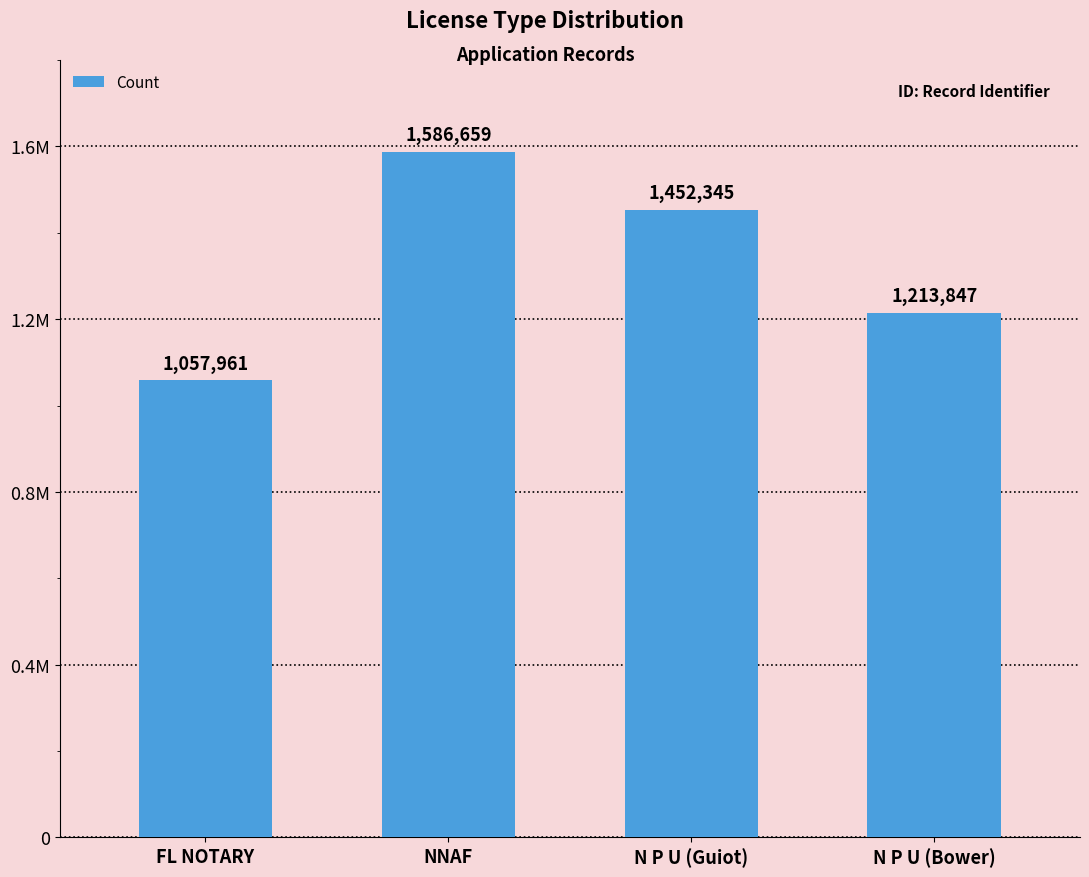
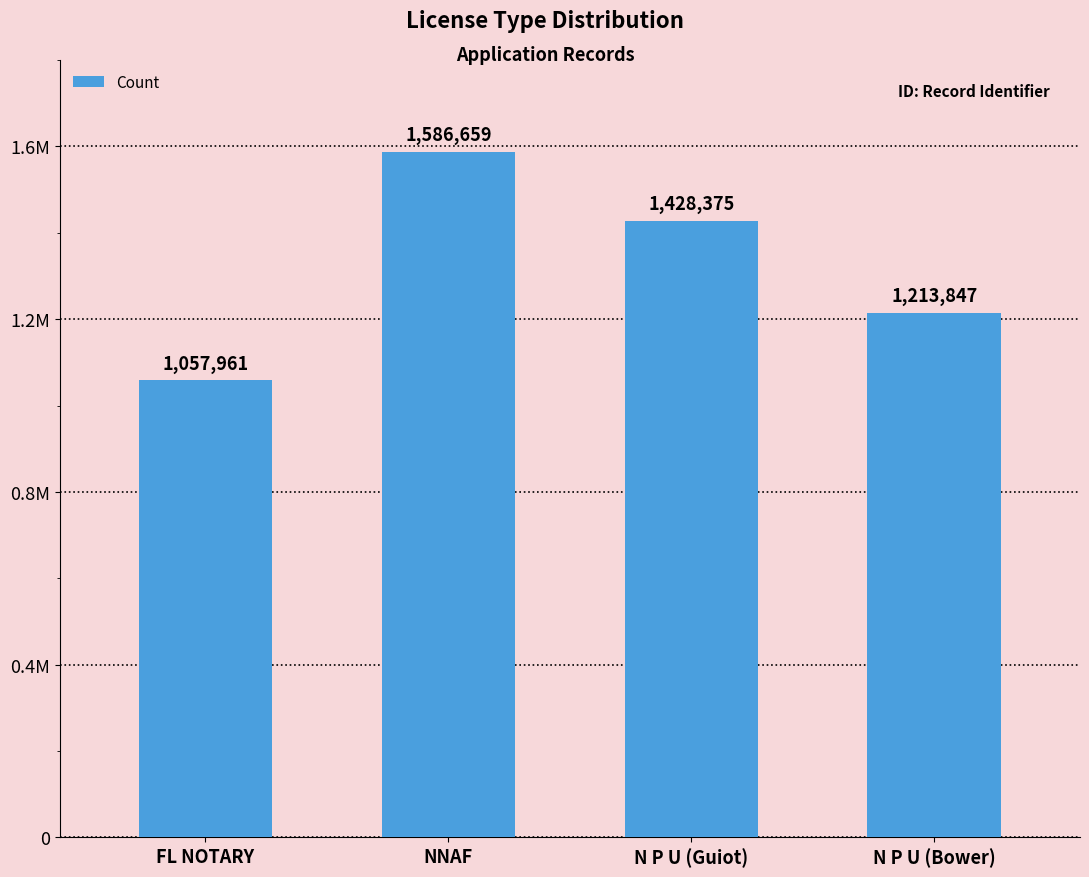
  {
    "FL NOTARY": "1,057,961",
    "NNAF": "1,586,659",
-   "N P U (Guiot)": "1,452,345",
+   "N P U (Guiot)": "1,428,375",
    "N P U (Bower)": "1,213,847"
  }
